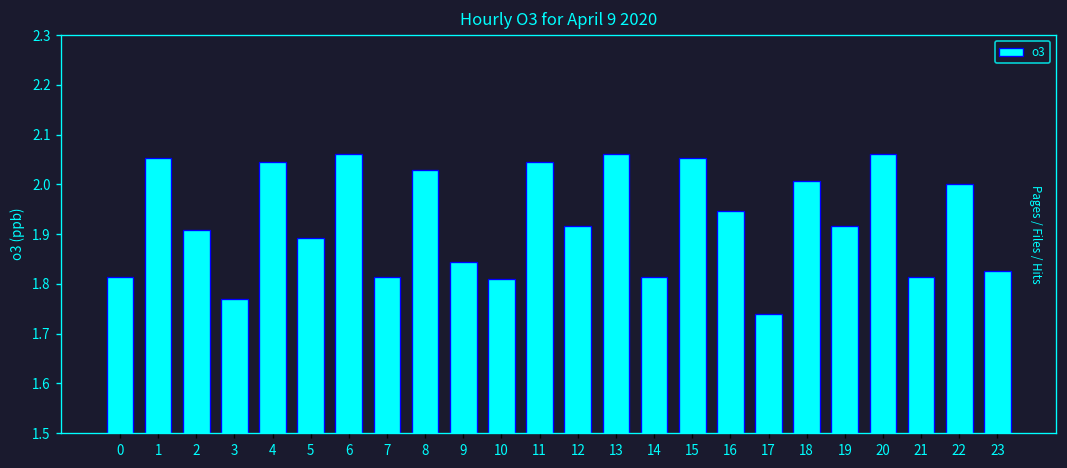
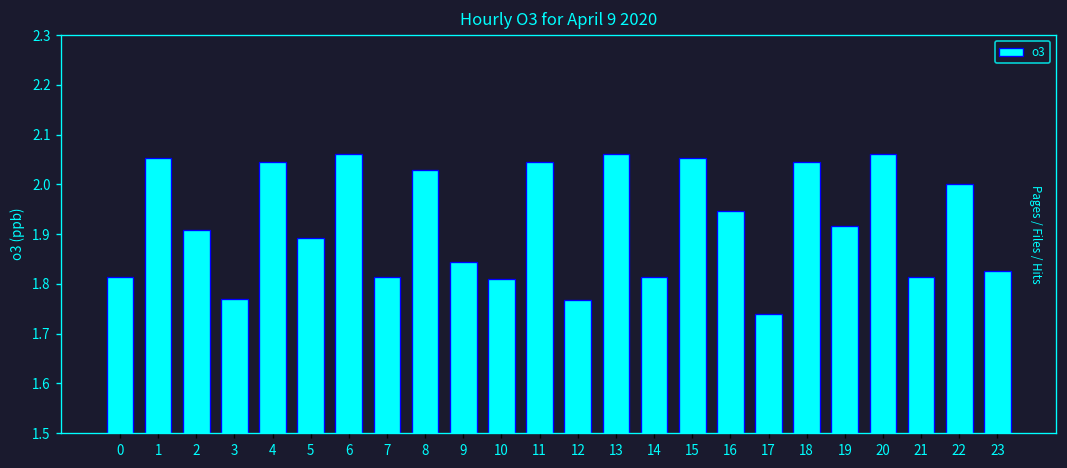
  {
    "0": 1.81,
    "1": 2.05,
    "2": 1.91,
    "3": 1.77,
    "4": 2.05,
    "5": 1.89,
    "6": 2.06,
    "7": 1.81,
    "8": 2.03,
    "9": 1.84,
    "10": 1.81,
    "11": 2.05,
-   "12": 1.92,
+   "12": 1.77,
    "13": 2.06,
    "14": 1.81,
    "15": 2.05,
    "16": 1.95,
    "17": 1.74,
-   "18": 2.01,
+   "18": 2.05,
    "19": 1.92,
    "20": 2.06,
    "21": 1.81,
    "22": 2.00,
    "23": 1.83
  }
